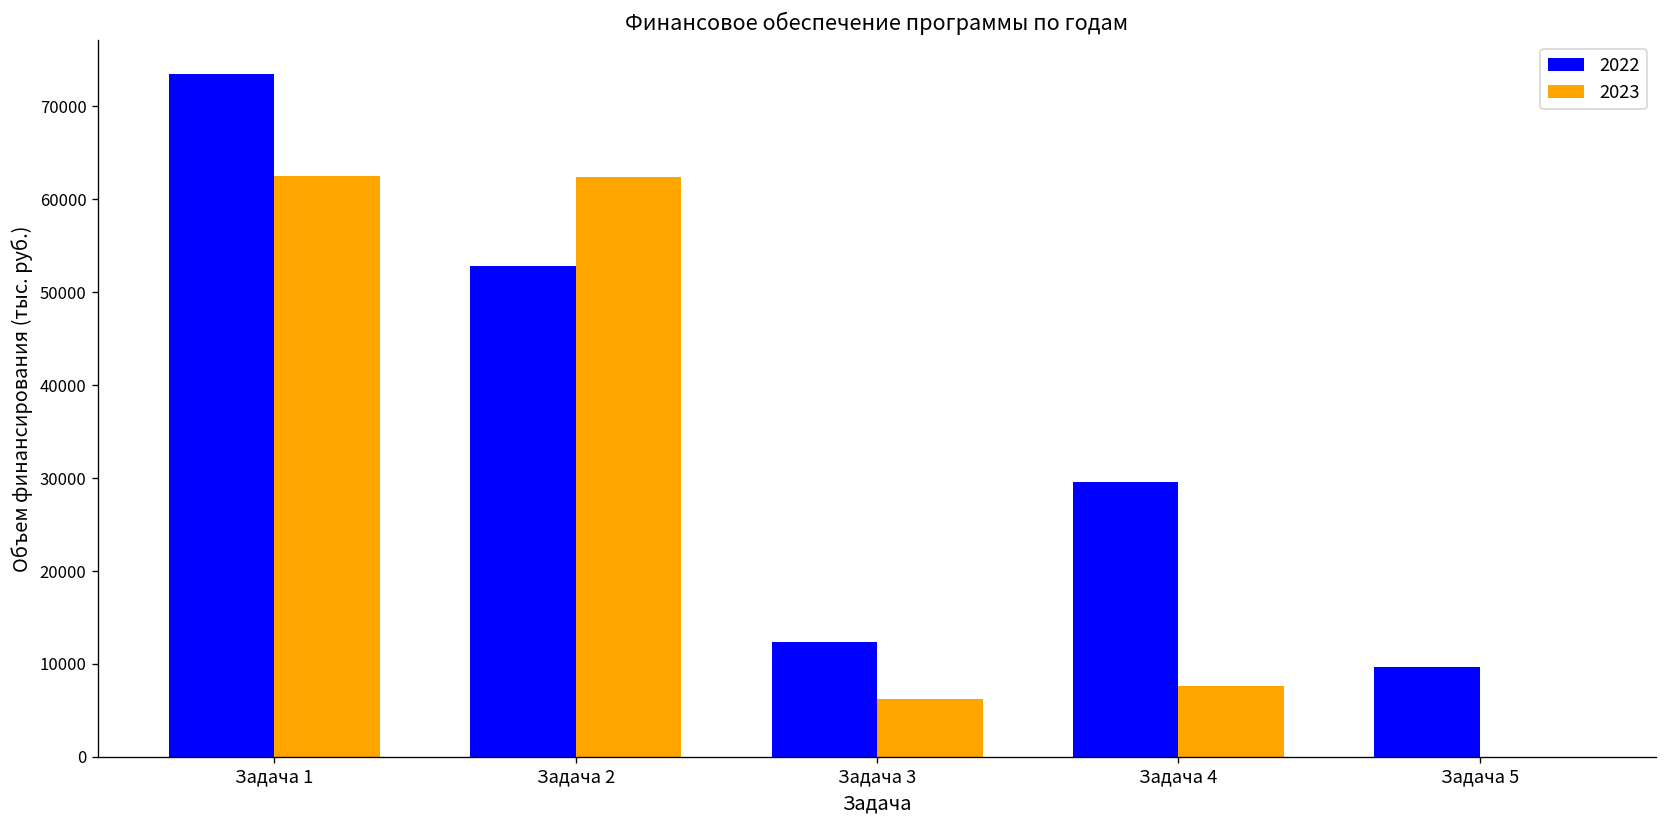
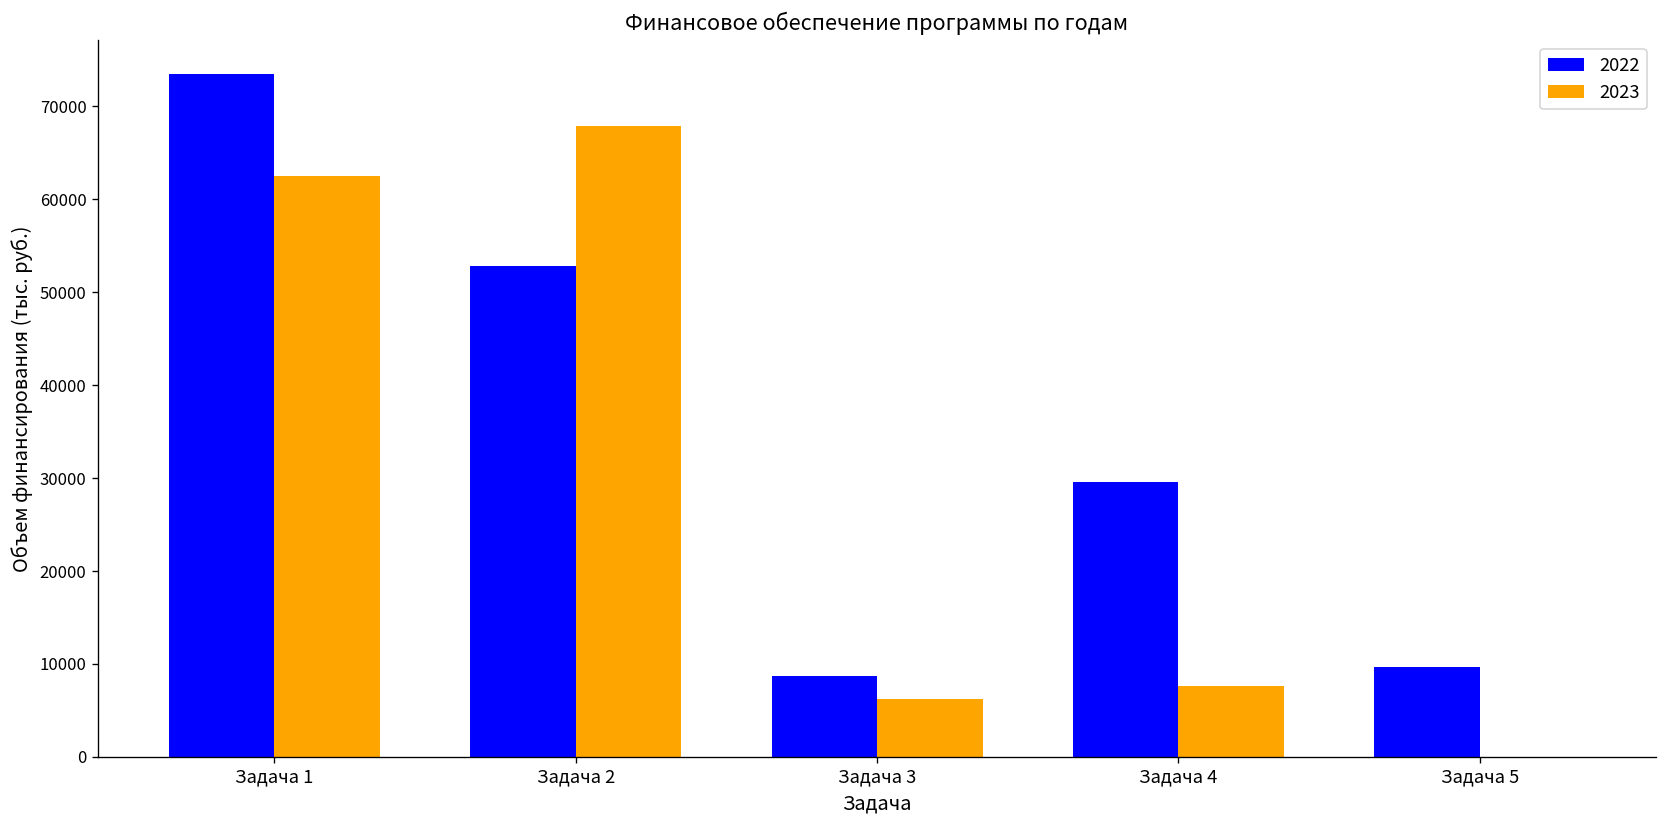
  {
    "2022": {
      "Задача 1": 73000,
      "Задача 2": 53000,
-     "Задача 3": 12000,
+     "Задача 3": 9000,
      "Задача 4": 30000,
      "Задача 5": 10000
    },
    "2023": {
      "Задача 1": 62000,
-     "Задача 2": 62000,
+     "Задача 2": 68000,
      "Задача 3": 6000,
      "Задача 4": 8000,
      "Задача 5": 0
    }
  }
